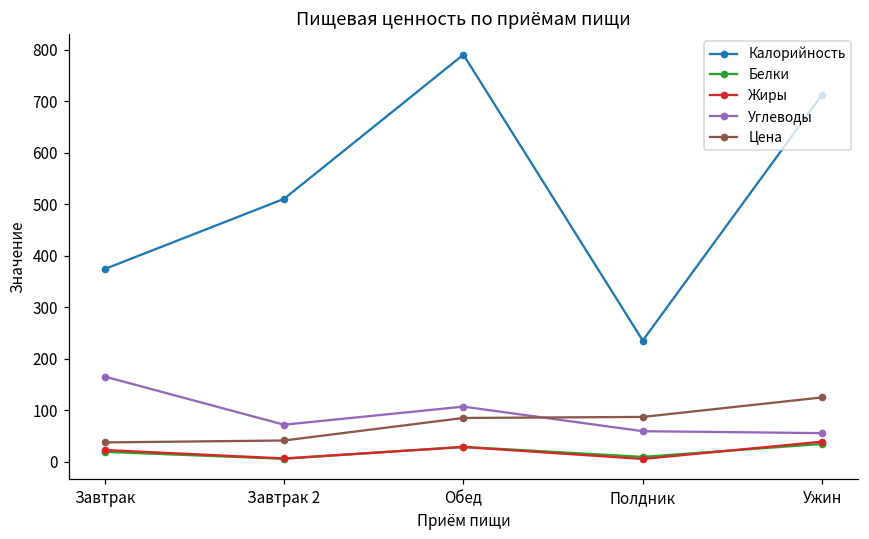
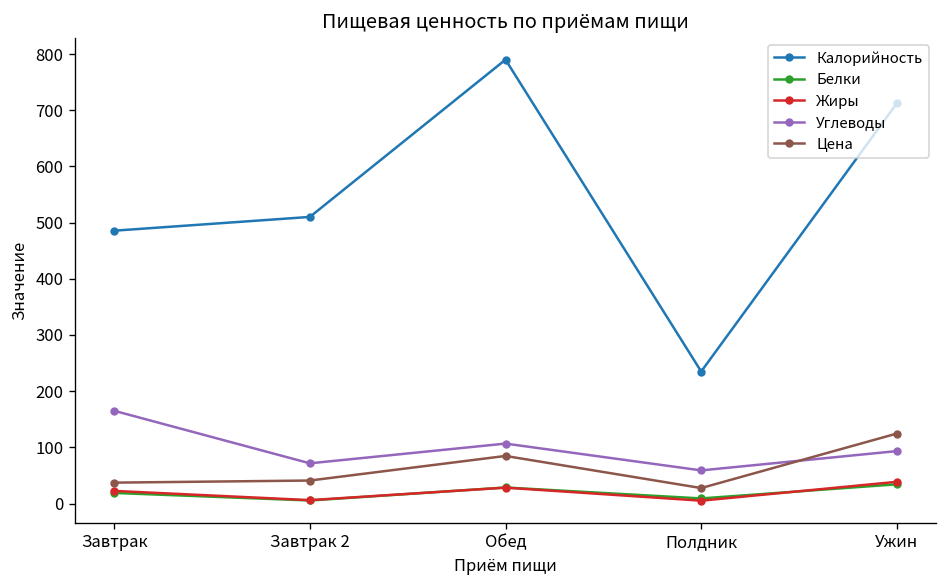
  {
    "Калорийность": {
-     "Завтрак": 370,
+     "Завтрак": 490,
      "Завтрак 2": 510,
      "Обед": 790,
      "Полдник": 240
    },
    "Углеводы": {
      "Завтрак": 170,
      "Завтрак 2": 70,
      "Обед": 110,
      "Полдник": 60,
-     "Ужин": 60
+     "Ужин": 90
    },
    "Цена": {
      "Завтрак": 40,
      "Завтрак 2": 40,
      "Обед": 80,
-     "Полдник": 90,
+     "Полдник": 30,
      "Ужин": 120
    }
  }
